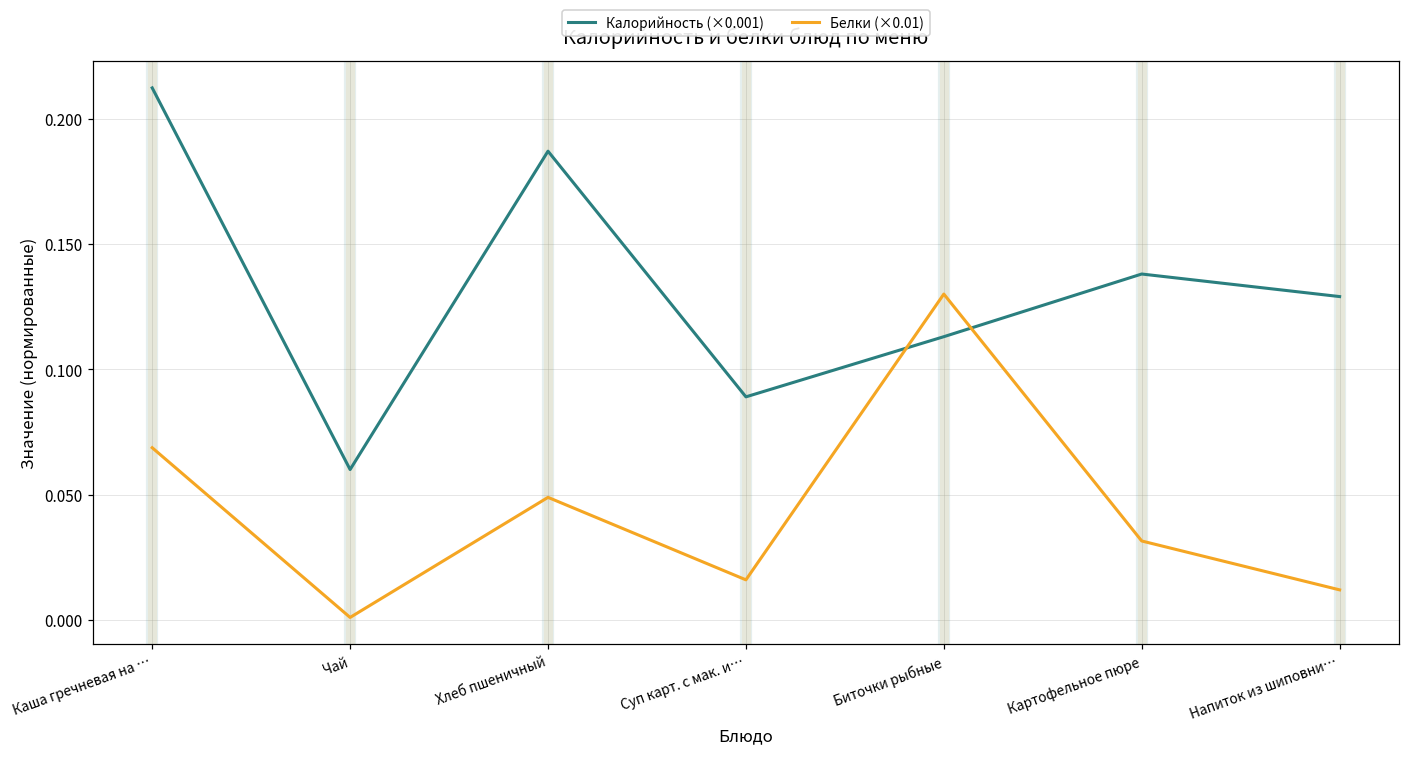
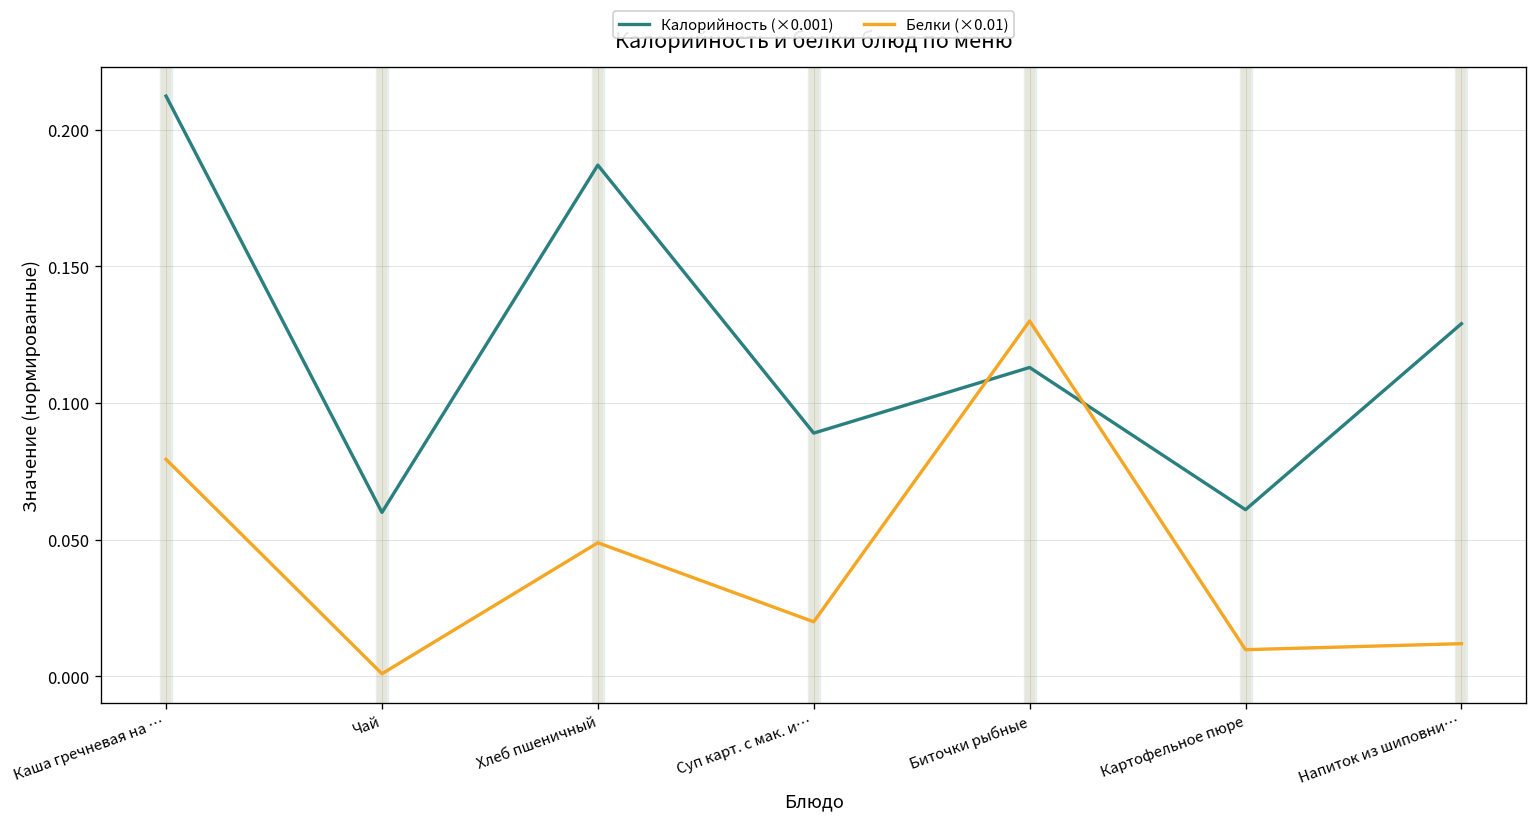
  {
    "Калорийность (×0.001)": {
      "Каша гречневая на …": 0.212,
      "Чай": 0.060,
      "Хлеб пшеничный": 0.187,
      "Суп карт. с мак. и…": 0.089,
      "Биточки рыбные": 0.113,
-     "Картофельное пюре": 0.138,
+     "Картофельное пюре": 0.061,
      "Напиток из шиповни…": 0.129
    },
    "Белки (×0.01)": {
-     "Каша гречневая на …": 0.069,
+     "Каша гречневая на …": 0.079,
      "Чай": 0.001,
      "Хлеб пшеничный": 0.049,
-     "Суп карт. с мак. и…": 0.016,
+     "Суп карт. с мак. и…": 0.020,
      "Биточки рыбные": 0.130,
-     "Картофельное пюре": 0.032,
+     "Картофельное пюре": 0.010,
      "Напиток из шиповни…": 0.012
    }
  }
